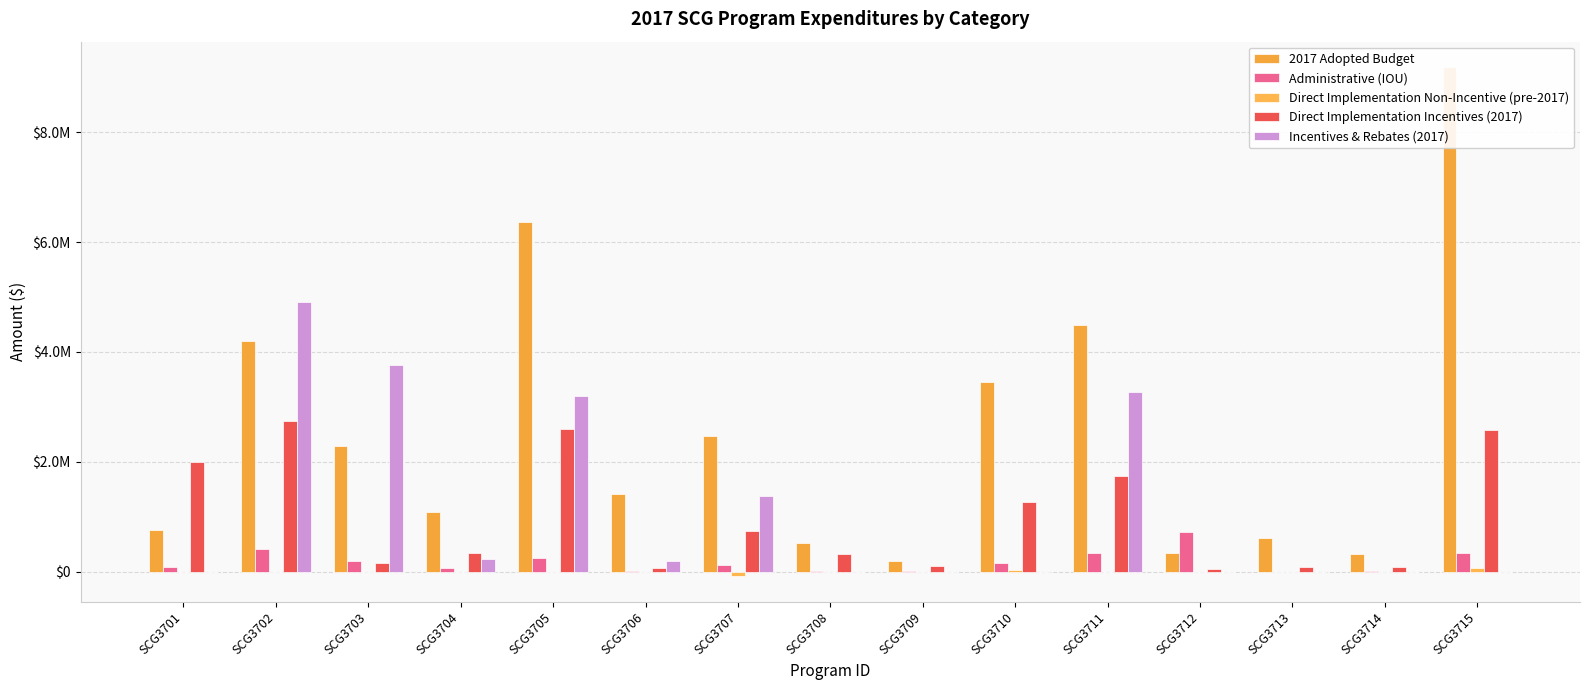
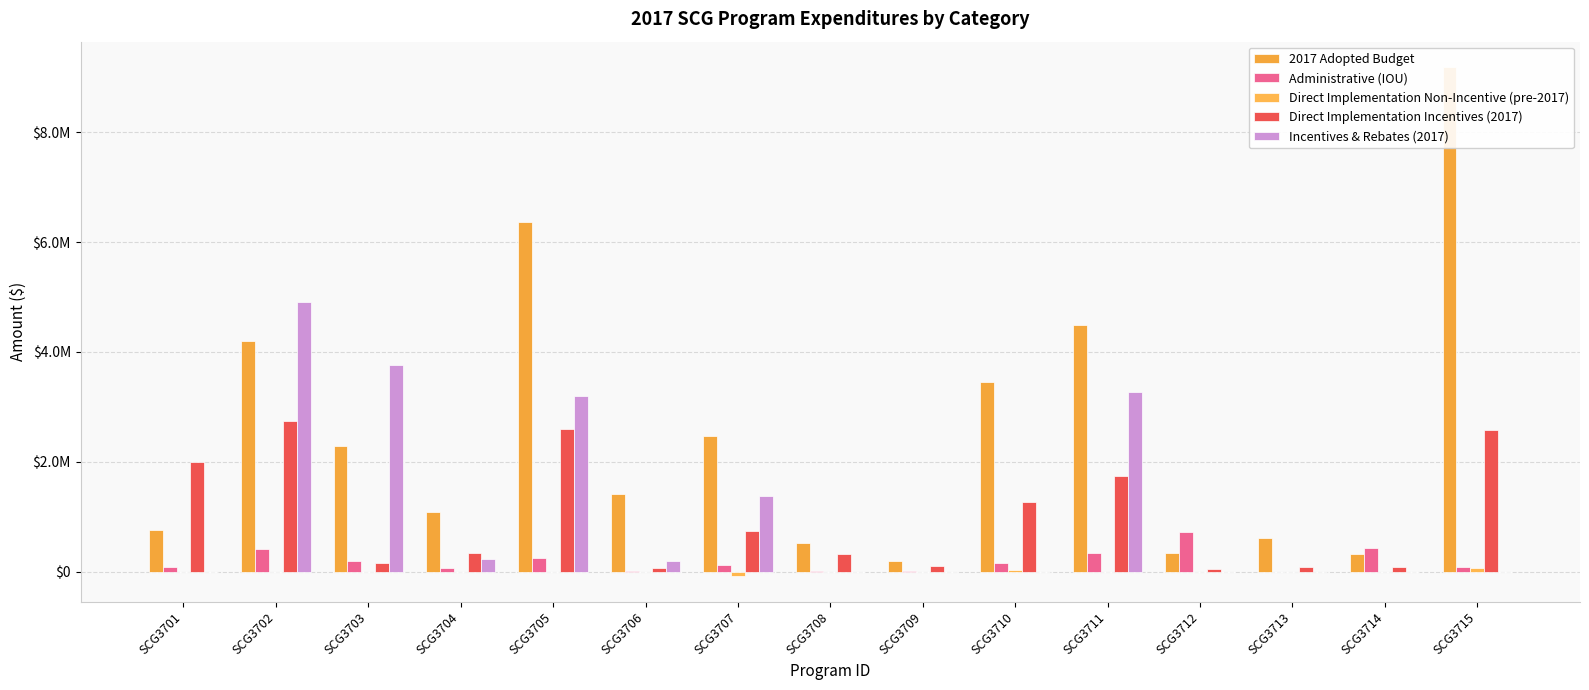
  {
    "Administrative (IOU)": {
      "SCG3701": "$100000",
      "SCG3702": "$400000",
      "SCG3703": "$200000",
      "SCG3704": "$100000",
      "SCG3705": "$200000",
      "SCG3707": "$100000",
      "SCG3710": "$100000",
      "SCG3711": "$300000",
      "SCG3712": "$700000",
-     "SCG3714": "$0",
-     "SCG3715": "$300000"
+     "SCG3714": "$400000",
+     "SCG3715": "$100000"
    },
    "Direct Implementation Incentives (2017)": {
      "SCG3701": "$2000000",
      "SCG3702": "$2700000",
      "SCG3703": "$200000",
      "SCG3704": "$300000",
      "SCG3705": "$2600000",
      "SCG3706": "$100000",
      "SCG3707": "$700000",
      "SCG3708": "$300000",
      "SCG3709": "$100000",
      "SCG3710": "$1300000",
      "SCG3711": "$1700000",
      "SCG3712": "$100000",
      "SCG3713": "$100000",
      "SCG3714": "$100000",
      "SCG3715": "$2600000"
    },
    "Incentives & Rebates (2017)": {
      "SCG3701": "$0",
      "SCG3702": "$4900000",
      "SCG3703": "$3800000",
      "SCG3704": "$200000",
      "SCG3705": "$3200000",
      "SCG3706": "$200000",
      "SCG3707": "$1400000",
      "SCG3708": "$0",
      "SCG3709": "$0",
      "SCG3710": "$0",
      "SCG3711": "$3300000",
      "SCG3712": "$0",
      "SCG3713": "$0",
      "SCG3714": "$0",
      "SCG3715": "$0"
    }
  }
